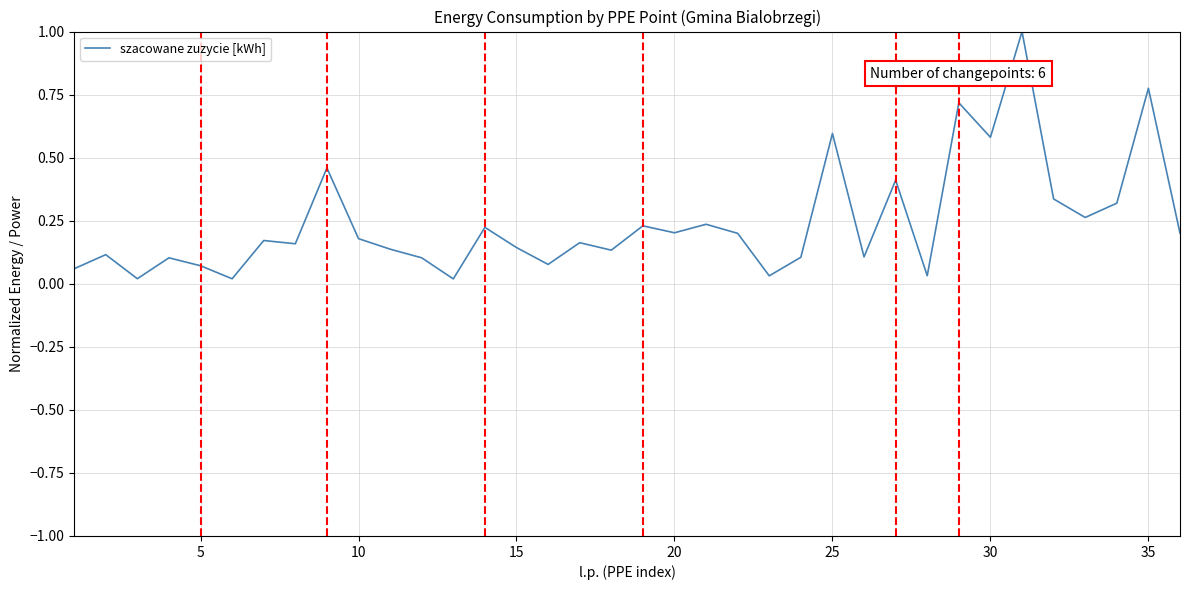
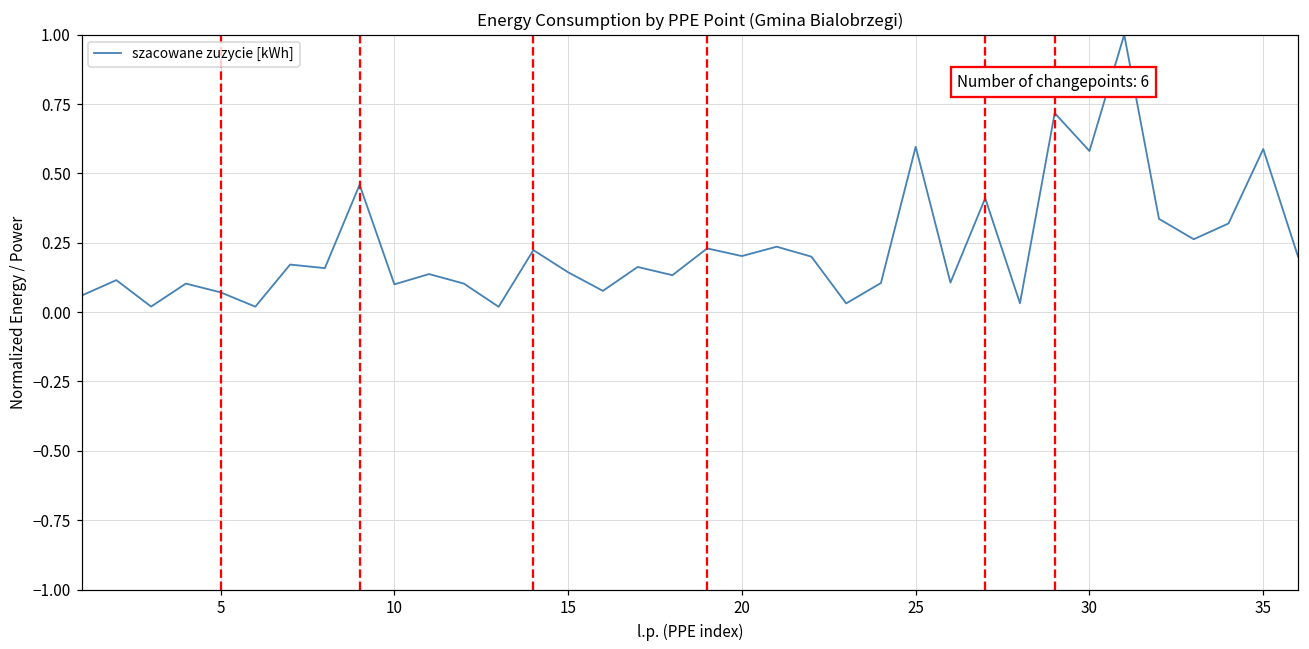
  {
    "5": 0.07,
-   "10": 0.18,
+   "10": 0.10,
    "15": 0.14,
    "20": 0.20,
    "25": 0.60,
    "30": 0.58,
-   "35": 0.78
+   "35": 0.59
  }
